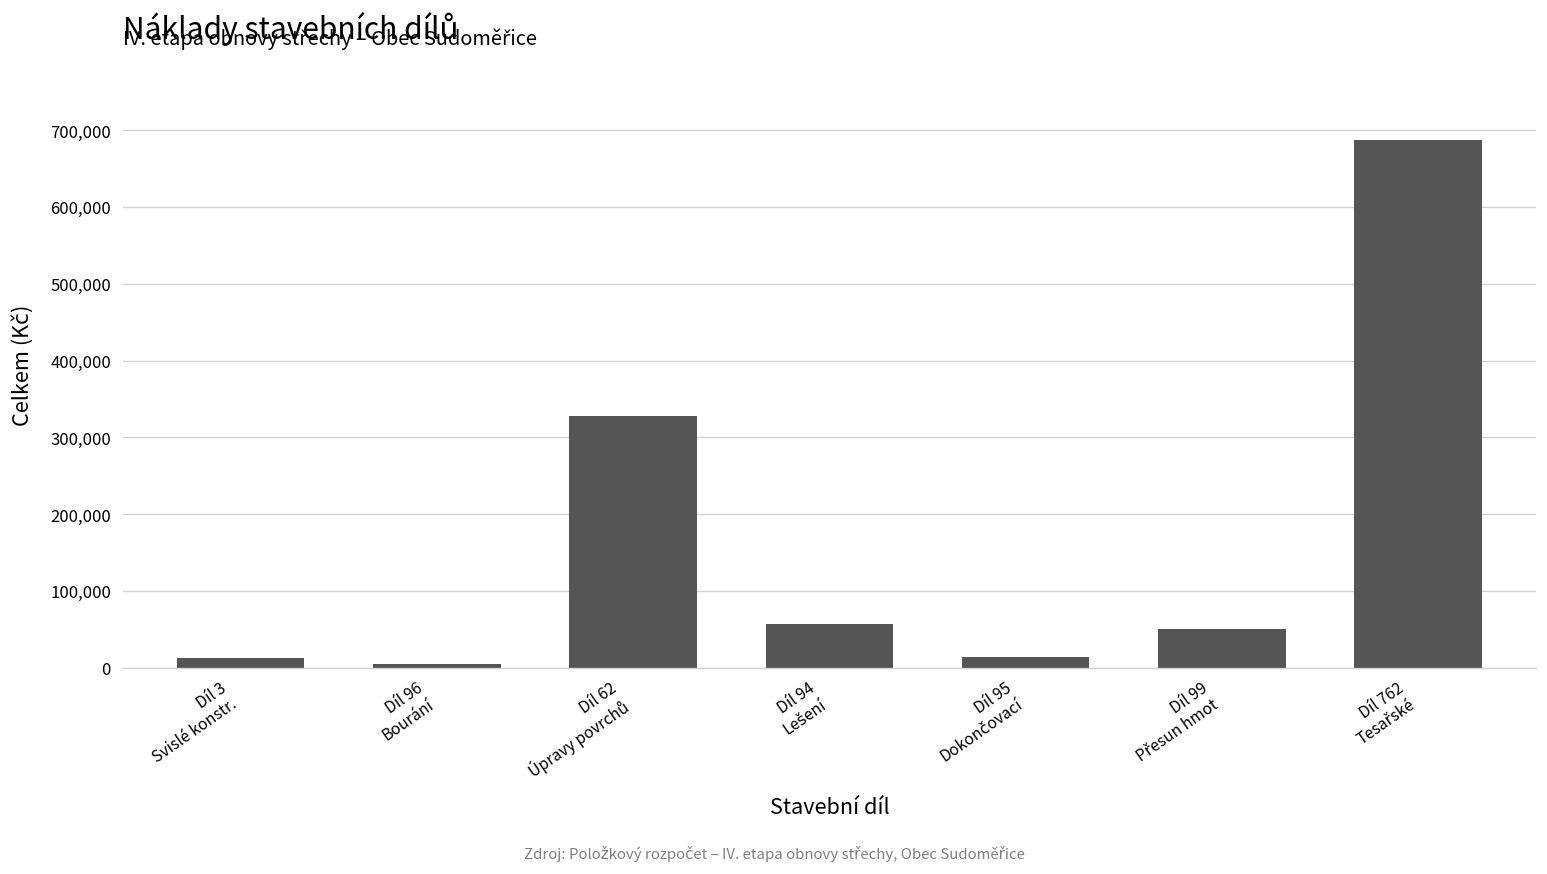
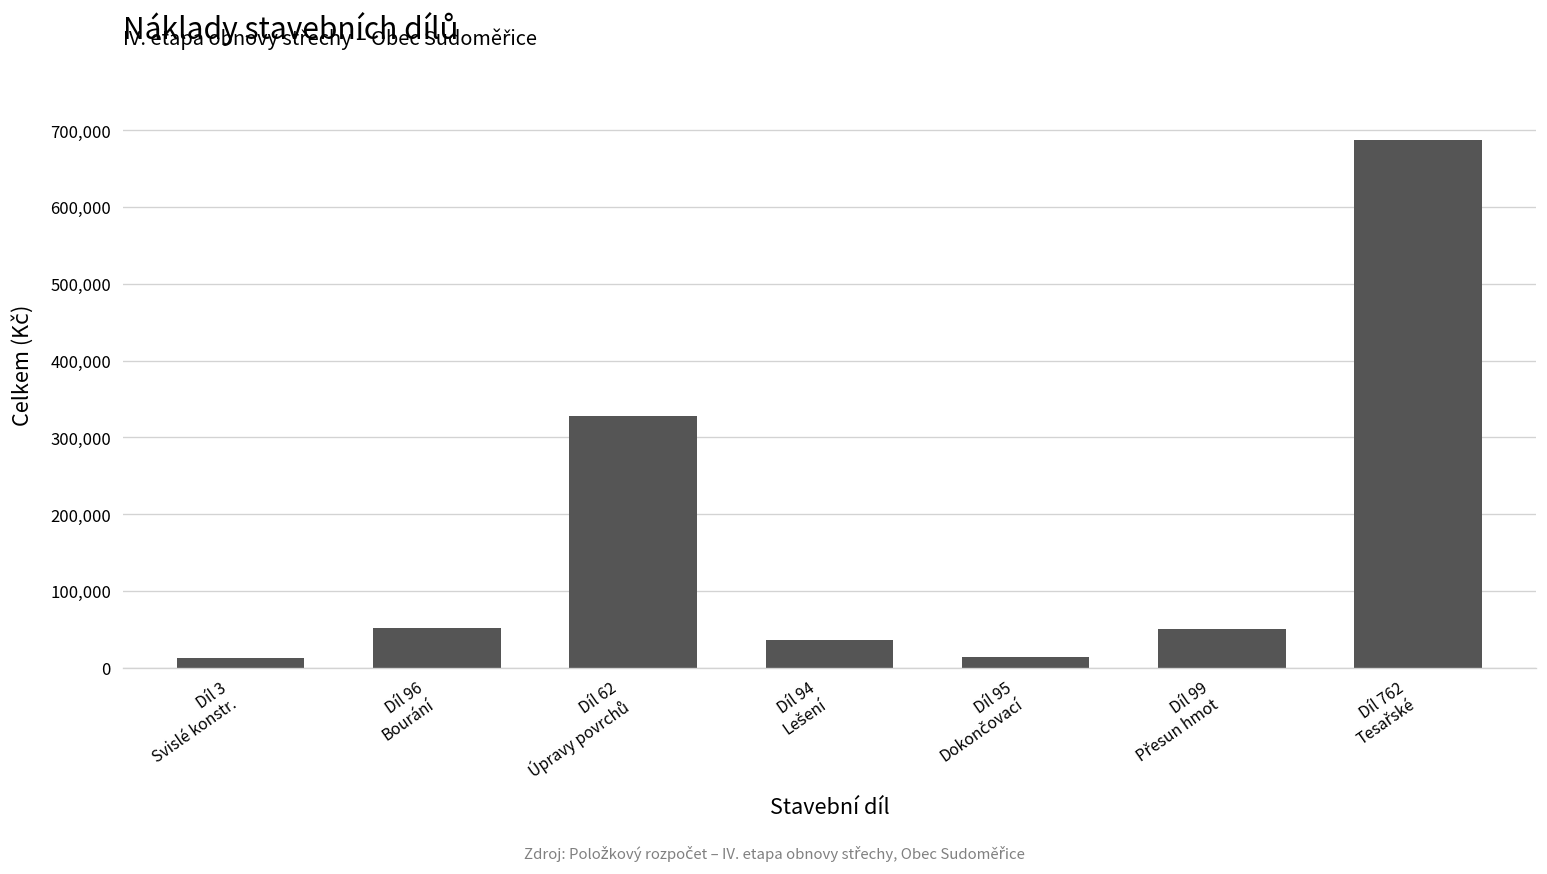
  {
    "Díl 3 Svislé konstr.": "10,000",
-   "Díl 96 Bourání": "10,000",
+   "Díl 96 Bourání": "50,000",
    "Díl 62 Úpravy povrchů": "330,000",
-   "Díl 94 Lešení": "60,000",
+   "Díl 94 Lešení": "40,000",
    "Díl 95 Dokončovací": "10,000",
    "Díl 99 Přesun hmot": "50,000",
    "Díl 762 Tesařské": "690,000"
  }
